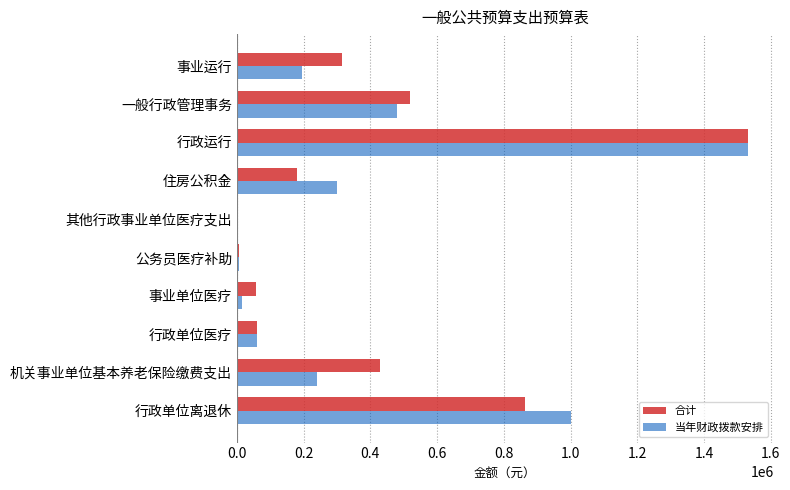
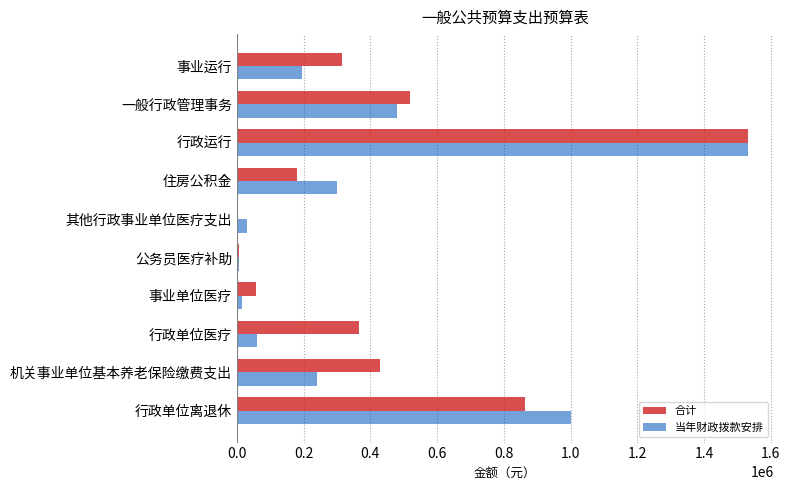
  {
    "合计": {
      "事业运行": 310000,
      "一般行政管理事务": 520000,
      "行政运行": 1530000,
      "住房公积金": 180000,
      "事业单位医疗": 60000,
-     "行政单位医疗": 60000,
+     "行政单位医疗": 360000,
      "机关事业单位基本养老保险缴费支出": 430000,
      "行政单位离退休": 860000
    },
    "当年财政拨款安排": {
      "事业运行": 190000,
      "一般行政管理事务": 480000,
      "行政运行": 1530000,
      "住房公积金": 300000,
-     "其他行政事业单位医疗支出": 0,
+     "其他行政事业单位医疗支出": 30000,
      "事业单位医疗": 20000,
      "行政单位医疗": 60000,
      "机关事业单位基本养老保险缴费支出": 240000,
      "行政单位离退休": 1000000
    }
  }
